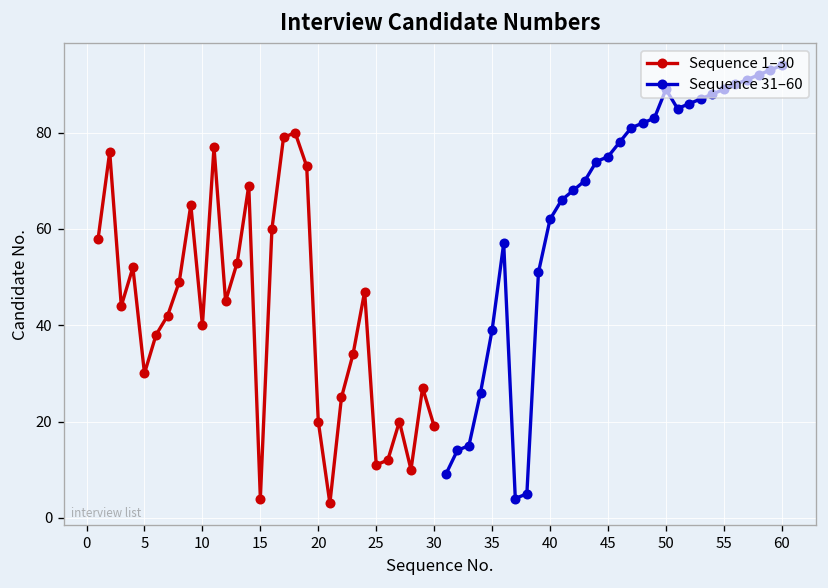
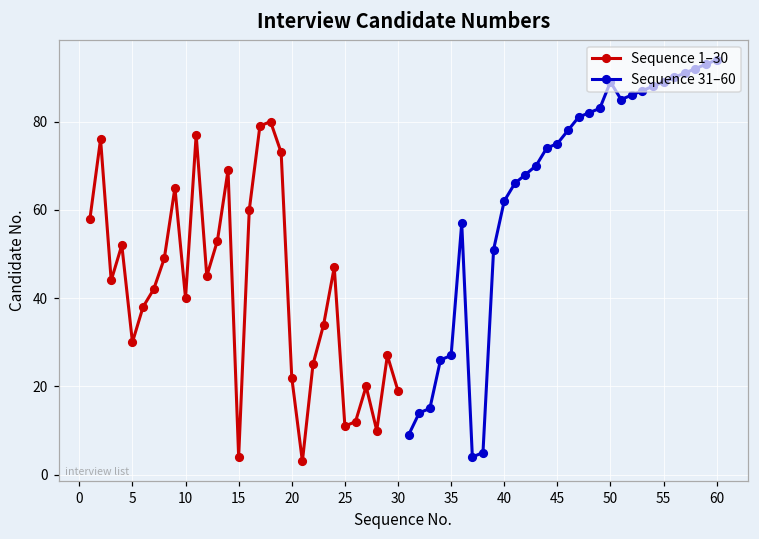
  {
    "Sequence 1–30": {
      "5": 30,
      "10": 40,
      "15": 4,
-     "20": 20,
+     "20": 22,
      "25": 11,
      "30": 19
    },
    "Sequence 31–60": {
-     "35": 39,
+     "35": 27,
      "40": 62,
      "45": 75
    }
  }
